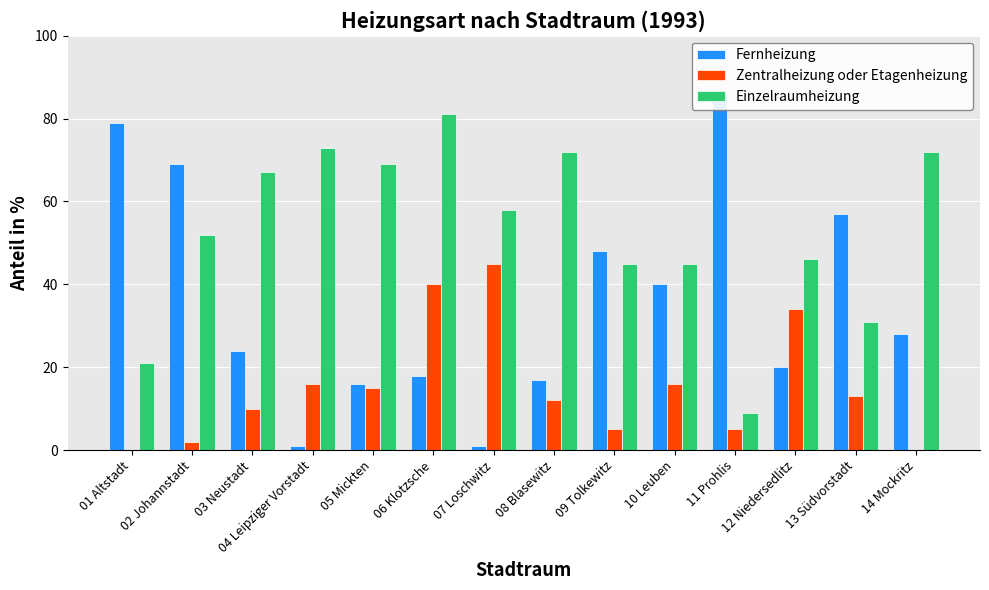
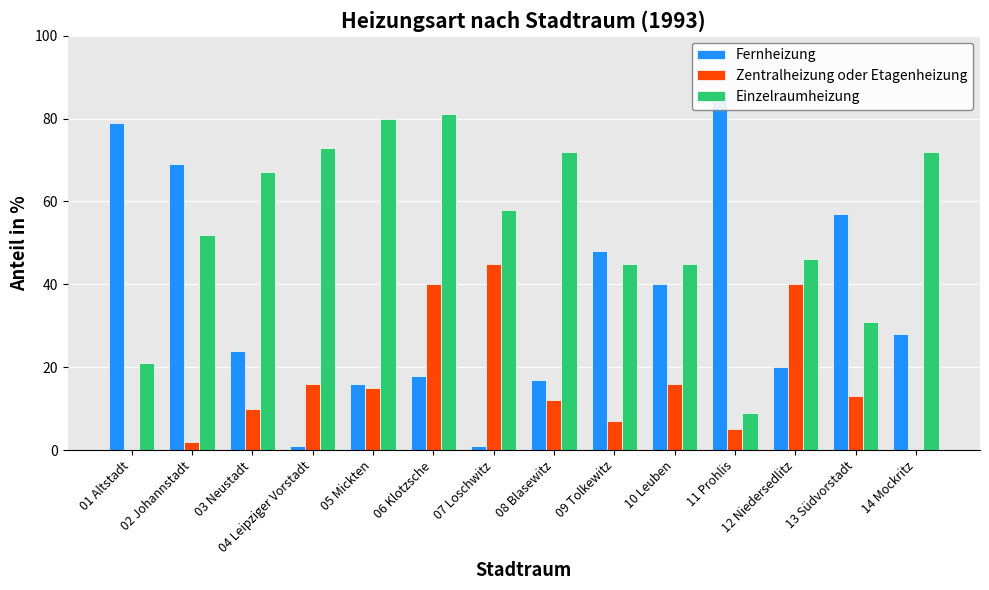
  {
    "Fernheizung": {
      "01 Altstadt": 79,
      "02 Johannstadt": 69,
      "03 Neustadt": 24,
      "04 Leipziger Vorstadt": 1,
      "05 Mickten": 16,
      "06 Klotzsche": 18,
      "07 Loschwitz": 1,
      "08 Blasewitz": 17,
      "09 Tolkewitz": 48,
      "10 Leuben": 40,
      "12 Niedersedlitz": 20,
      "13 Südvorstadt": 57,
      "14 Mockritz": 28
    },
    "Zentralheizung oder Etagenheizung": {
      "01 Altstadt": 0,
      "02 Johannstadt": 2,
      "03 Neustadt": 10,
      "04 Leipziger Vorstadt": 16,
      "05 Mickten": 15,
      "06 Klotzsche": 40,
      "07 Loschwitz": 45,
      "08 Blasewitz": 12,
-     "09 Tolkewitz": 5,
+     "09 Tolkewitz": 7,
      "10 Leuben": 16,
      "11 Prohlis": 5,
-     "12 Niedersedlitz": 34,
+     "12 Niedersedlitz": 40,
      "13 Südvorstadt": 13,
      "14 Mockritz": 0
    },
    "Einzelraumheizung": {
      "01 Altstadt": 21,
      "02 Johannstadt": 52,
      "03 Neustadt": 67,
      "04 Leipziger Vorstadt": 73,
-     "05 Mickten": 69,
+     "05 Mickten": 80,
      "06 Klotzsche": 81,
      "07 Loschwitz": 58,
      "08 Blasewitz": 72,
      "09 Tolkewitz": 45,
      "10 Leuben": 45,
      "11 Prohlis": 9,
      "12 Niedersedlitz": 46,
      "13 Südvorstadt": 31,
      "14 Mockritz": 72
    }
  }
